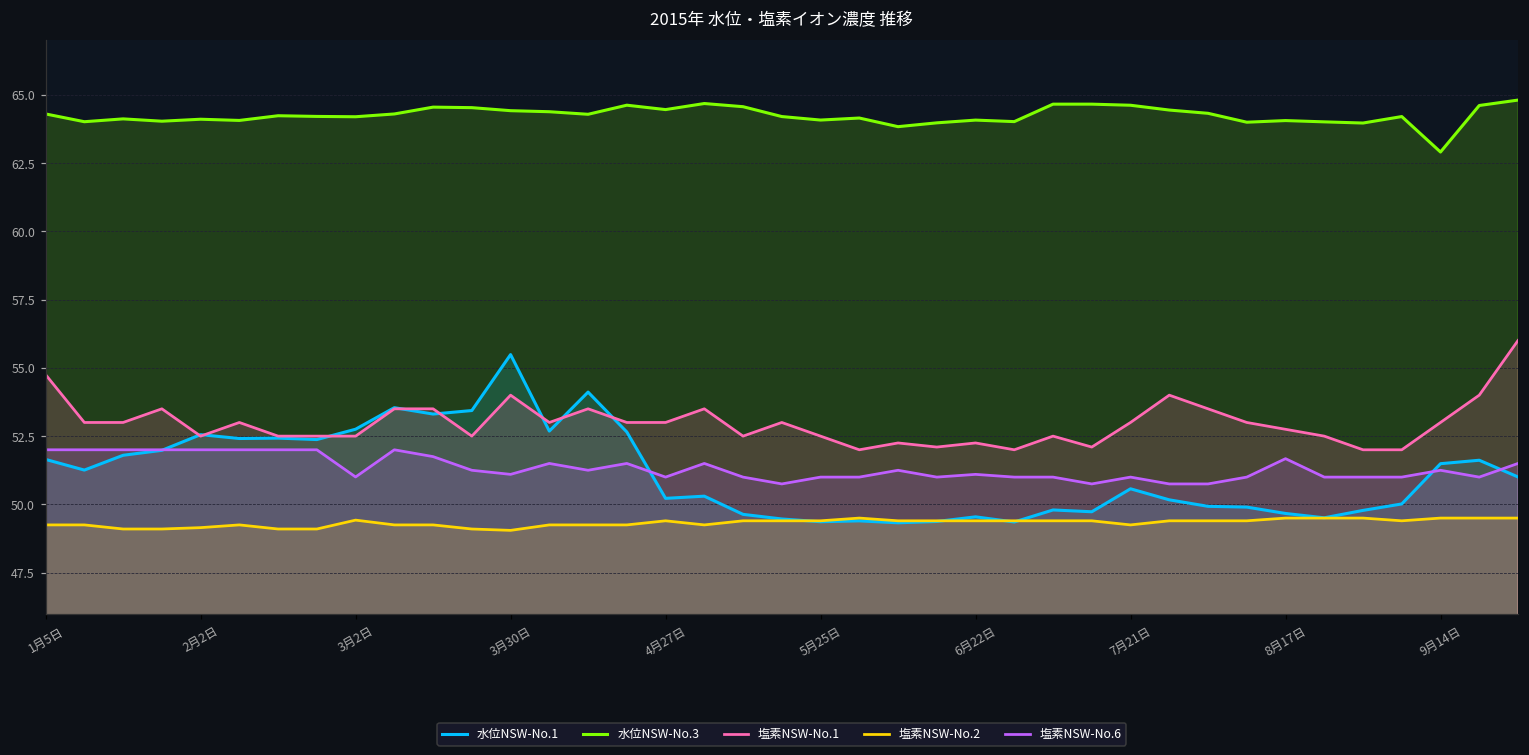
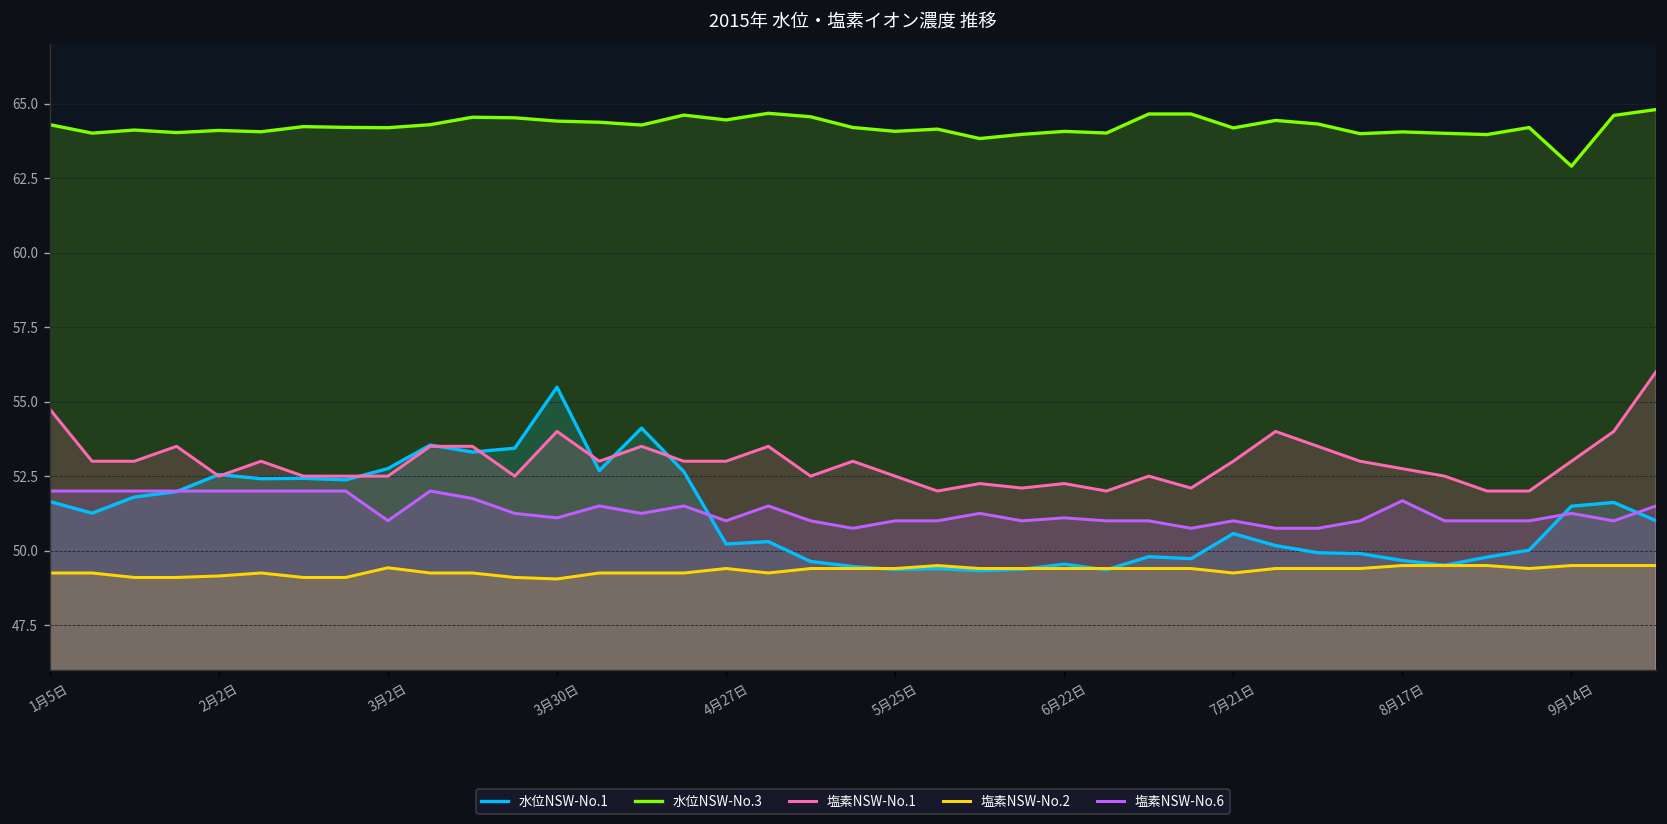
  {
    "水位NSW-No.1": {
      "1月5日": 51.6,
      "3月2日": 52.8,
      "3月30日": 55.5,
      "4月27日": 50.2,
      "6月22日": 49.5,
      "7月21日": 50.6,
      "8月17日": 49.7,
      "9月14日": 51.5
    },
    "水位NSW-No.3": {
      "1月5日": 64.3,
      "2月2日": 64.1,
      "3月2日": 64.2,
      "3月30日": 64.4,
      "4月27日": 64.5,
      "5月25日": 64.1,
      "6月22日": 64.1,
-     "7月21日": 64.6,
+     "7月21日": 64.2,
      "8月17日": 64.1,
      "9月14日": 62.9
    },
    "塩素NSW-No.1": {
      "1月5日": 54.8,
      "3月2日": 52.5,
      "3月30日": 54.0,
      "4月27日": 53.0,
      "5月25日": 52.5,
      "6月22日": 52.3,
      "7月21日": 53.0,
      "8月17日": 52.8,
      "9月14日": 53.0
    },
    "塩素NSW-No.2": {
      "1月5日": 49.3,
      "2月2日": 49.2,
      "3月2日": 49.4,
      "3月30日": 49.1,
      "4月27日": 49.4,
      "6月22日": 49.4,
      "7月21日": 49.3,
      "8月17日": 49.5,
      "9月14日": 49.5
    },
    "塩素NSW-No.6": {
      "1月5日": 52.0,
      "2月2日": 52.0,
      "3月2日": 51.0,
      "3月30日": 51.1,
      "4月27日": 51.0,
      "5月25日": 51.0,
      "6月22日": 51.1,
      "7月21日": 51.0,
      "8月17日": 51.7,
      "9月14日": 51.3
    }
  }
